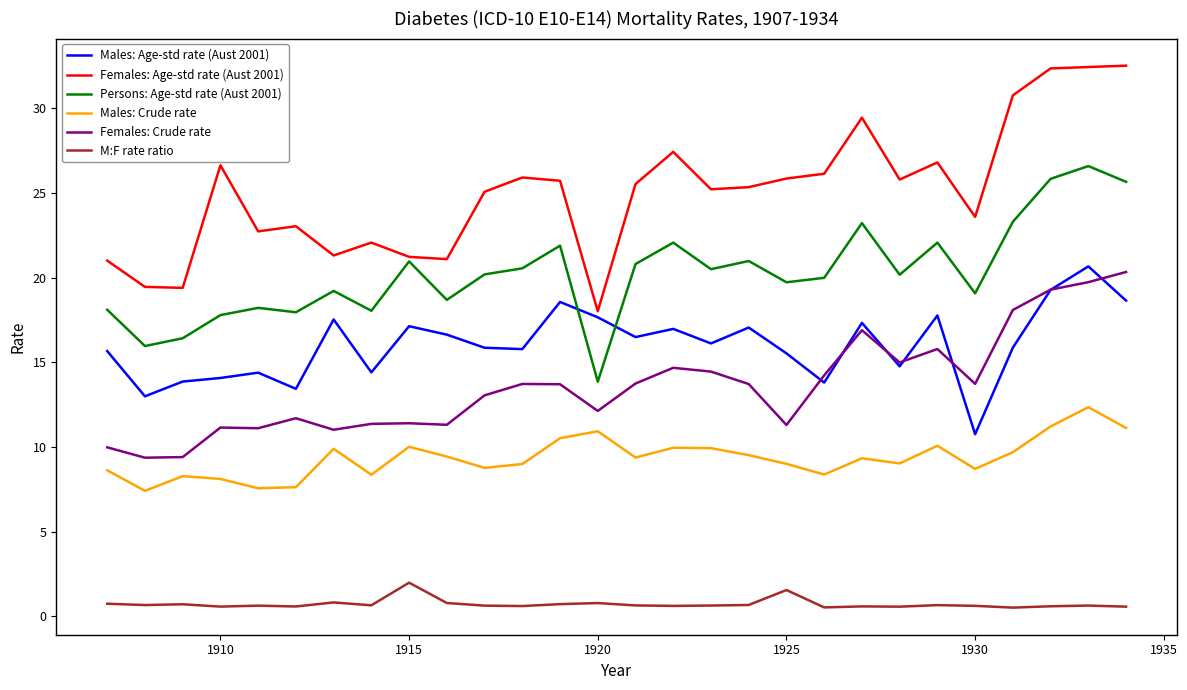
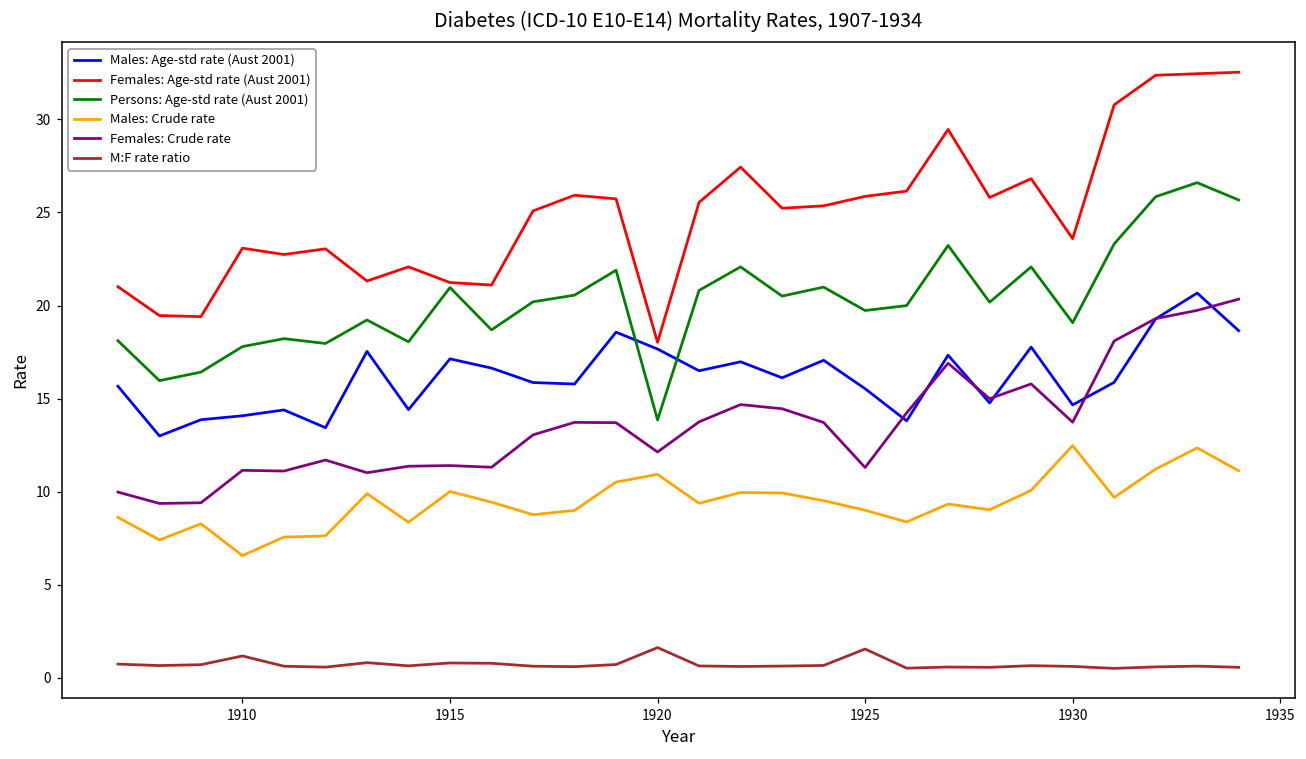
  {
    "Males: Age-std rate (Aust 2001)": {
      "1910": 14.1,
      "1915": 17.1,
      "1920": 17.7,
      "1925": 15.5,
-     "1930": 10.8
+     "1930": 14.7
    },
    "Females: Age-std rate (Aust 2001)": {
-     "1910": 26.6,
+     "1910": 23.1,
      "1915": 21.2,
      "1920": 18.0,
      "1925": 25.9,
      "1930": 23.6
    },
    "Persons: Age-std rate (Aust 2001)": {
      "1910": 17.8,
      "1915": 21.0,
      "1920": 13.9,
      "1925": 19.7,
      "1930": 19.1
    },
    "Males: Crude rate": {
-     "1910": 8.1,
+     "1910": 6.6,
      "1915": 10.0,
      "1920": 10.9,
      "1925": 9.0,
-     "1930": 8.7
+     "1930": 12.5
    },
    "Females: Crude rate": {
      "1910": 11.2,
      "1915": 11.4,
      "1920": 12.1,
      "1925": 11.3,
      "1930": 13.7
    },
    "M:F rate ratio": {
-     "1910": 0.6,
-     "1915": 2.0,
-     "1920": 0.8,
+     "1910": 1.2,
+     "1915": 0.8,
+     "1920": 1.6,
      "1925": 1.6,
      "1930": 0.6
    }
  }
